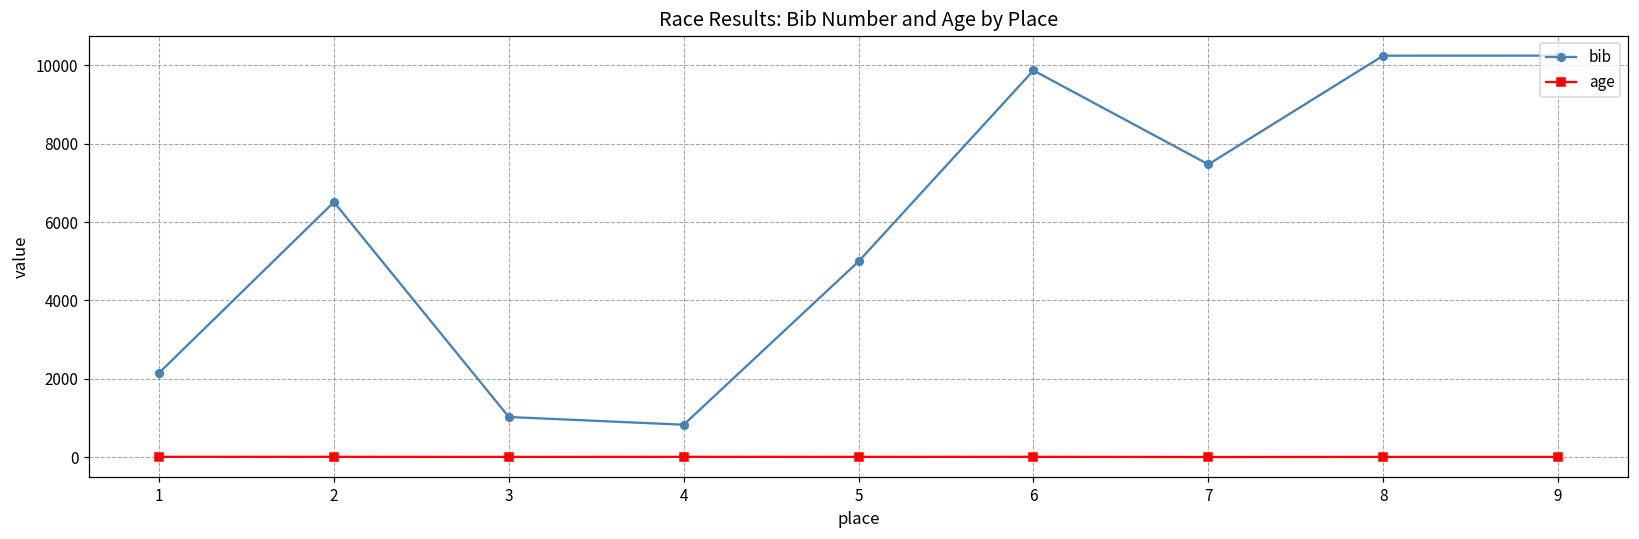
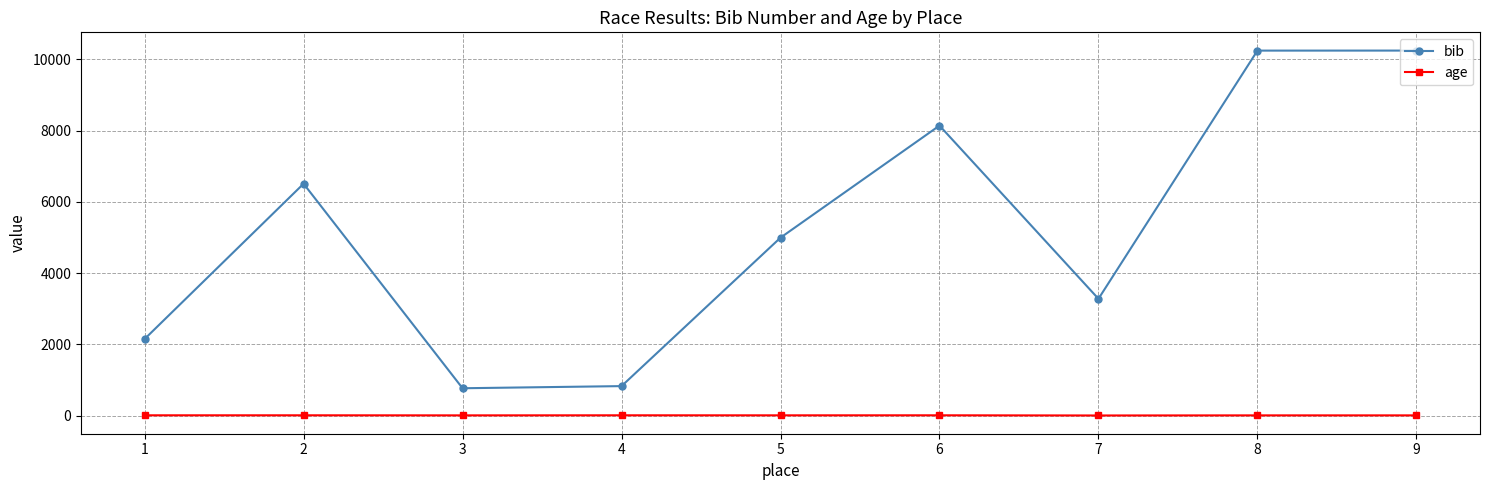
  {
    "bib": {
      "1": 2200,
      "2": 6500,
-     "3": 1000,
+     "3": 800,
      "4": 800,
      "5": 5000,
-     "6": 9900,
-     "7": 7500,
+     "6": 8100,
+     "7": 3300,
      "8": 10200
    },
    "age": {
      "1": 0,
      "2": 0,
      "3": 0,
      "4": 0,
      "5": 0,
      "6": 0,
      "7": 0,
      "8": 0,
      "9": 0
    }
  }
